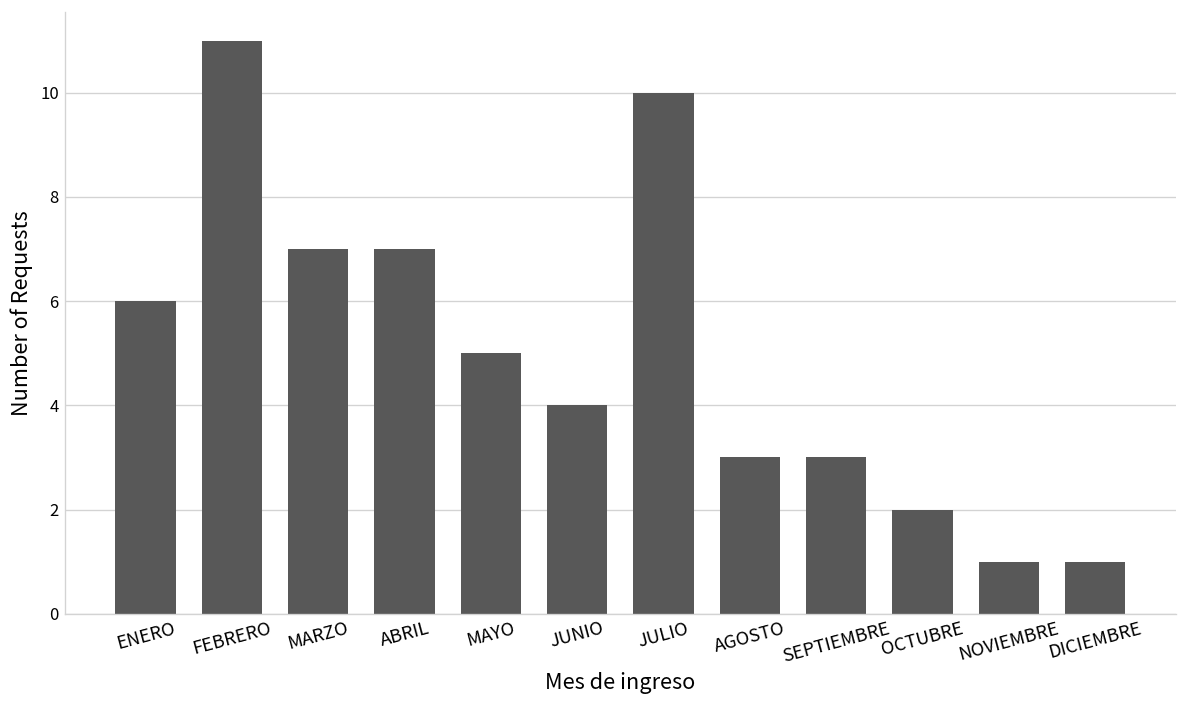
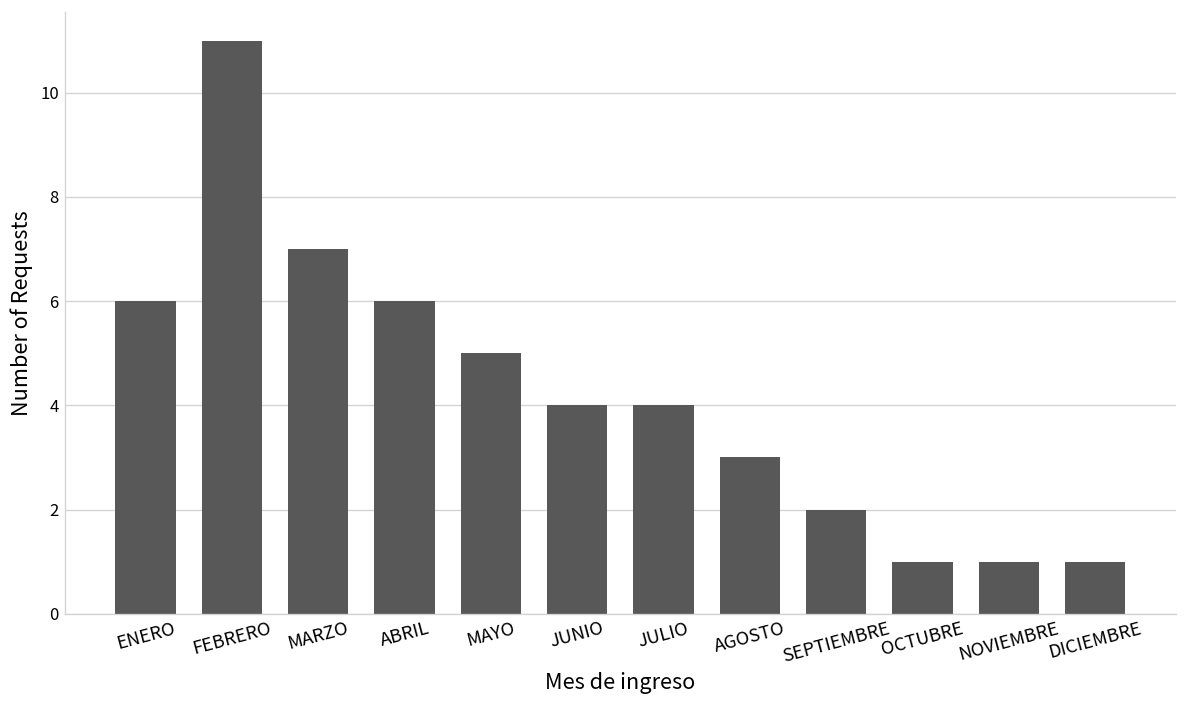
  {
    "ENERO": 6,
    "FEBRERO": 11,
    "MARZO": 7,
-   "ABRIL": 7,
+   "ABRIL": 6,
    "MAYO": 5,
    "JUNIO": 4,
-   "JULIO": 10,
+   "JULIO": 4,
    "AGOSTO": 3,
-   "SEPTIEMBRE": 3,
-   "OCTUBRE": 2,
+   "SEPTIEMBRE": 2,
+   "OCTUBRE": 1,
    "NOVIEMBRE": 1,
    "DICIEMBRE": 1
  }
